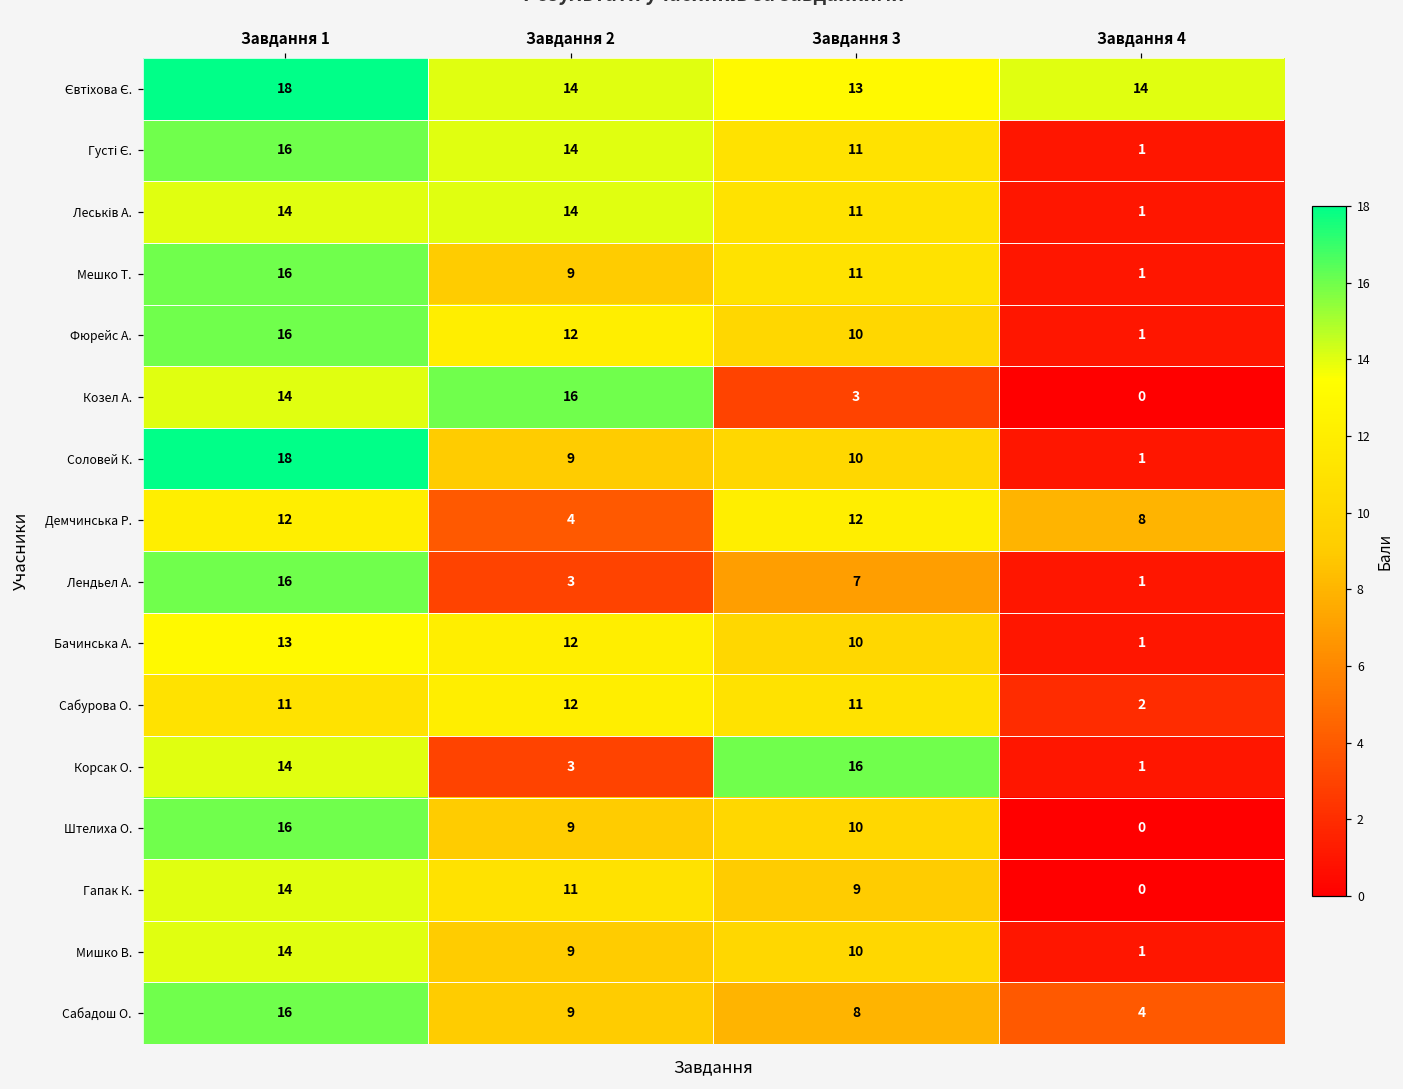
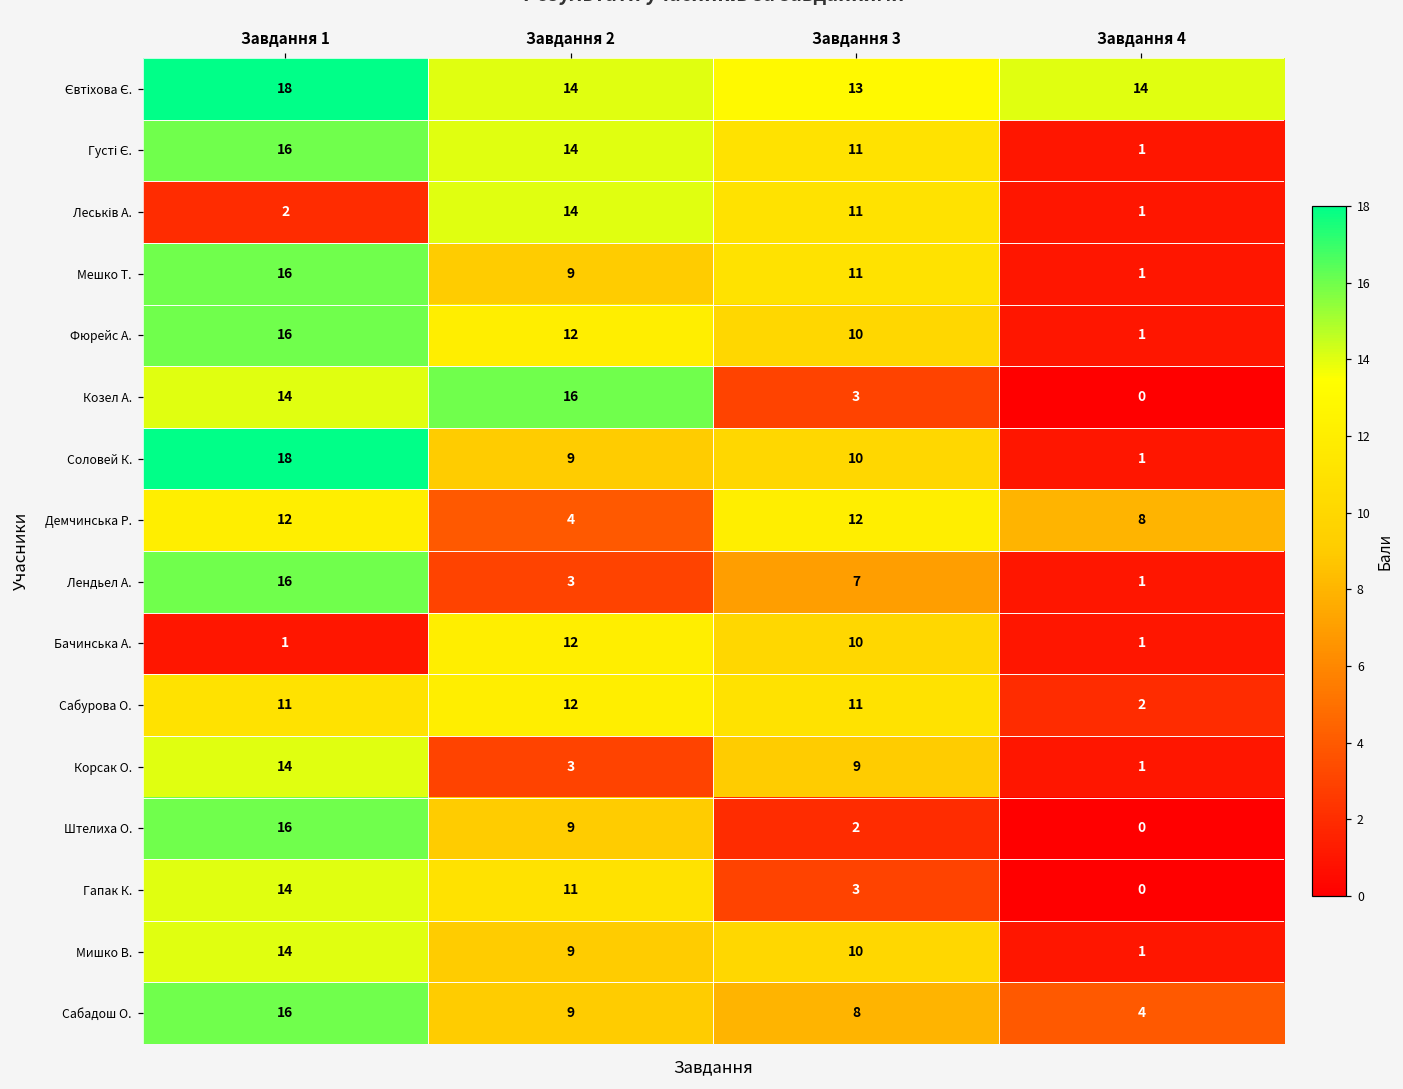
  {
    "Євтіхова Є.": {
      "Завдання 1": 18,
      "Завдання 2": 14,
      "Завдання 3": 13,
      "Завдання 4": 14
    },
    "Густі Є.": {
      "Завдання 1": 16,
      "Завдання 2": 14,
      "Завдання 3": 11,
      "Завдання 4": 1
    },
    "Леськів А.": {
-     "Завдання 1": 14,
+     "Завдання 1": 2,
      "Завдання 2": 14,
      "Завдання 3": 11,
      "Завдання 4": 1
    },
    "Мешко Т.": {
      "Завдання 1": 16,
      "Завдання 2": 9,
      "Завдання 3": 11,
      "Завдання 4": 1
    },
    "Фюрейс А.": {
      "Завдання 1": 16,
      "Завдання 2": 12,
      "Завдання 3": 10,
      "Завдання 4": 1
    },
    "Козел А.": {
      "Завдання 1": 14,
      "Завдання 2": 16,
      "Завдання 3": 3,
      "Завдання 4": 0
    },
    "Соловей К.": {
      "Завдання 1": 18,
      "Завдання 2": 9,
      "Завдання 3": 10,
      "Завдання 4": 1
    },
    "Демчинська Р.": {
      "Завдання 1": 12,
      "Завдання 2": 4,
      "Завдання 3": 12,
      "Завдання 4": 8
    },
    "Лендьел А.": {
      "Завдання 1": 16,
      "Завдання 2": 3,
      "Завдання 3": 7,
      "Завдання 4": 1
    },
    "Бачинська А.": {
-     "Завдання 1": 13,
+     "Завдання 1": 1,
      "Завдання 2": 12,
      "Завдання 3": 10,
      "Завдання 4": 1
    },
    "Сабурова О.": {
      "Завдання 1": 11,
      "Завдання 2": 12,
      "Завдання 3": 11,
      "Завдання 4": 2
    },
    "Корсак О.": {
      "Завдання 1": 14,
      "Завдання 2": 3,
-     "Завдання 3": 16,
+     "Завдання 3": 9,
      "Завдання 4": 1
    },
    "Штелиха О.": {
      "Завдання 1": 16,
      "Завдання 2": 9,
-     "Завдання 3": 10,
+     "Завдання 3": 2,
      "Завдання 4": 0
    },
    "Гапак К.": {
      "Завдання 1": 14,
      "Завдання 2": 11,
-     "Завдання 3": 9,
+     "Завдання 3": 3,
      "Завдання 4": 0
    },
    "Мишко В.": {
      "Завдання 1": 14,
      "Завдання 2": 9,
      "Завдання 3": 10,
      "Завдання 4": 1
    },
    "Сабадош О.": {
      "Завдання 1": 16,
      "Завдання 2": 9,
      "Завдання 3": 8,
      "Завдання 4": 4
    }
  }
